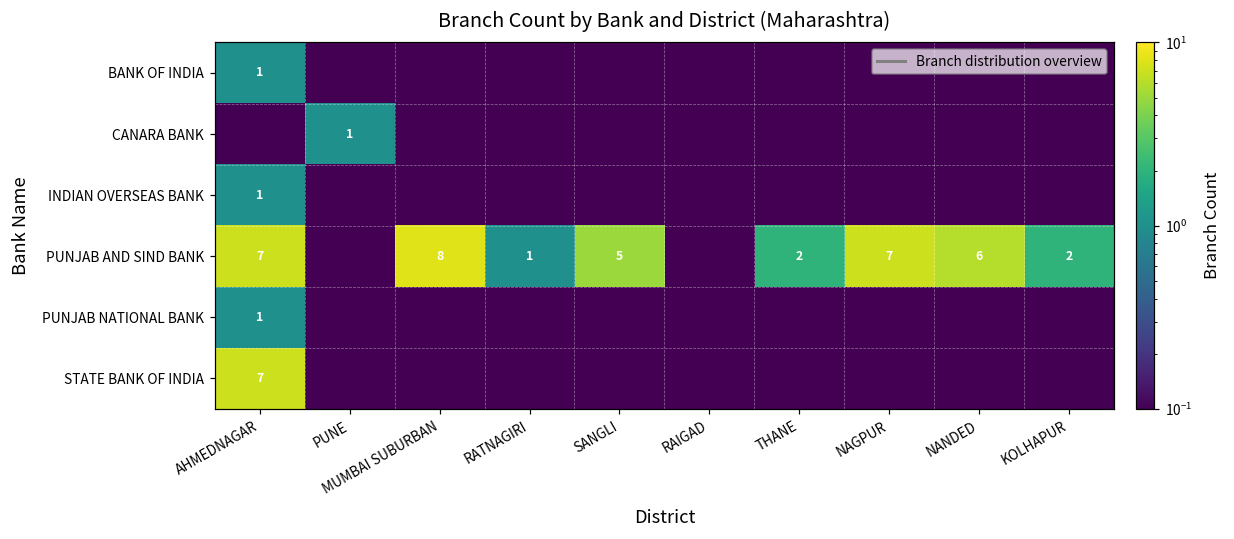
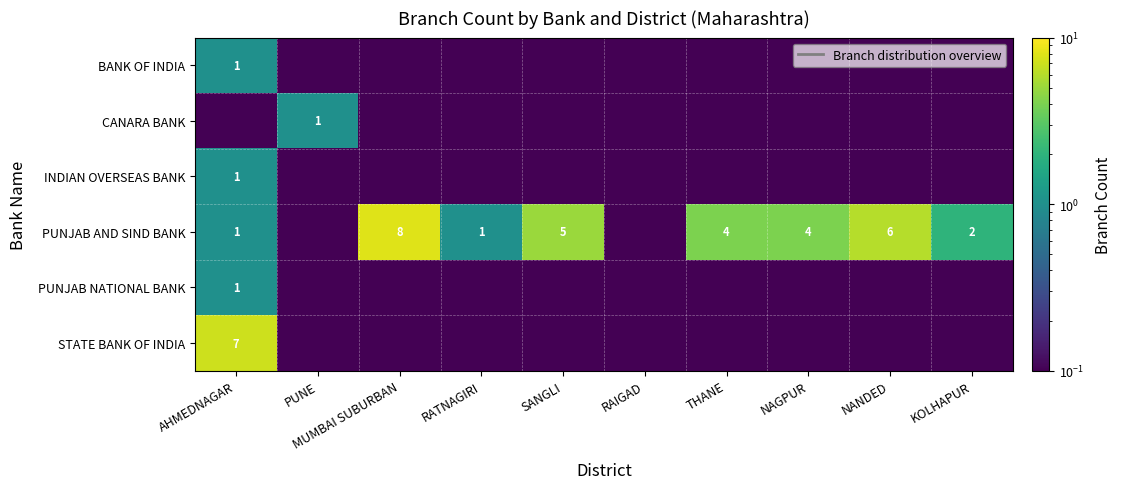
  {
    "BANK OF INDIA": {
      "AHMEDNAGAR": 1
    },
    "CANARA BANK": {
      "PUNE": 1
    },
    "INDIAN OVERSEAS BANK": {
      "AHMEDNAGAR": 1
    },
    "PUNJAB AND SIND BANK": {
-     "AHMEDNAGAR": 7,
+     "AHMEDNAGAR": 1,
      "MUMBAI SUBURBAN": 8,
      "RATNAGIRI": 1,
      "SANGLI": 5,
-     "THANE": 2,
-     "NAGPUR": 7,
+     "THANE": 4,
+     "NAGPUR": 4,
      "NANDED": 6,
      "KOLHAPUR": 2
    },
    "PUNJAB NATIONAL BANK": {
      "AHMEDNAGAR": 1
    },
    "STATE BANK OF INDIA": {
      "AHMEDNAGAR": 7
    }
  }
